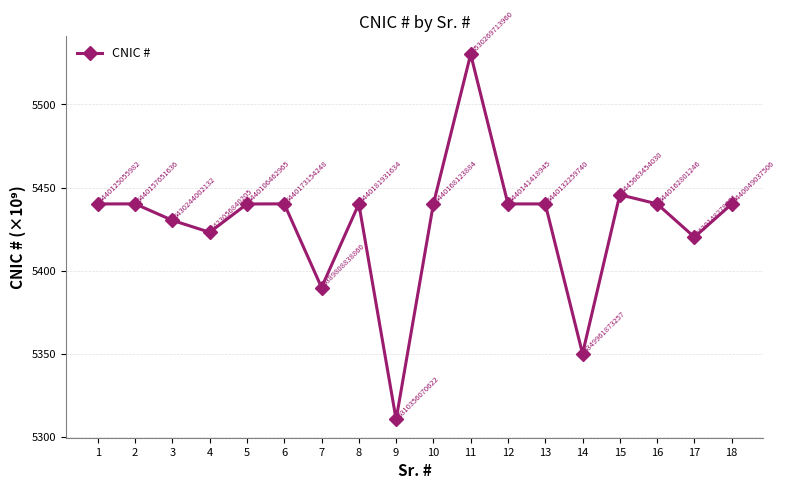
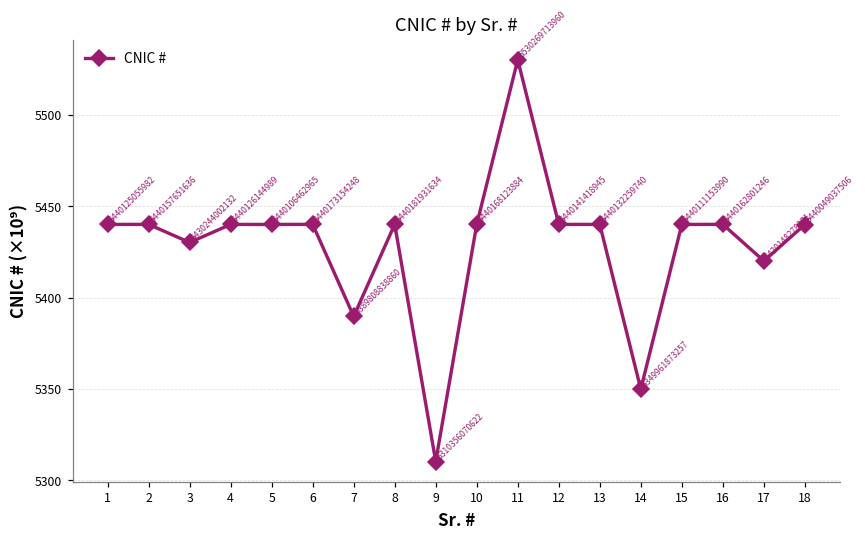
  {
-   "4": 5423056840205,
-   "15": 5445663454030
+   "4": 5440126144989,
+   "15": 5440111153990
  }
